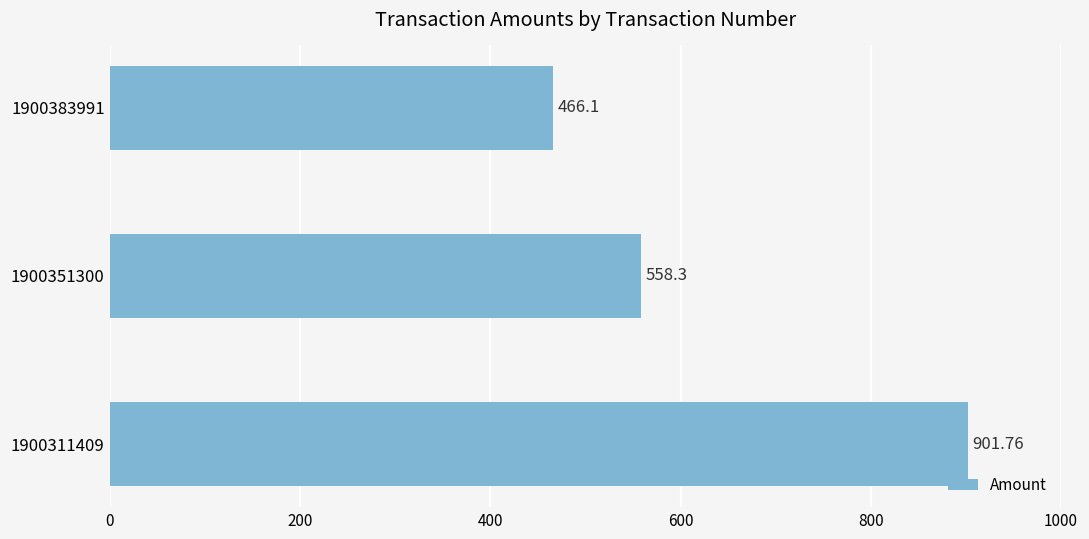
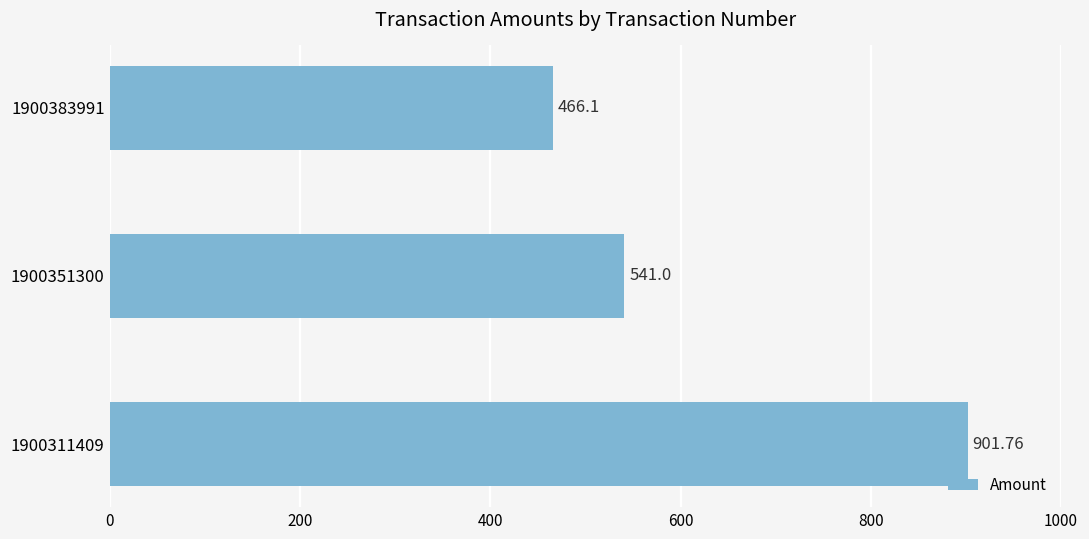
  {
    "1900383991": 466.1,
-   "1900351300": 558.3,
+   "1900351300": 541.0,
    "1900311409": 901.76
  }
